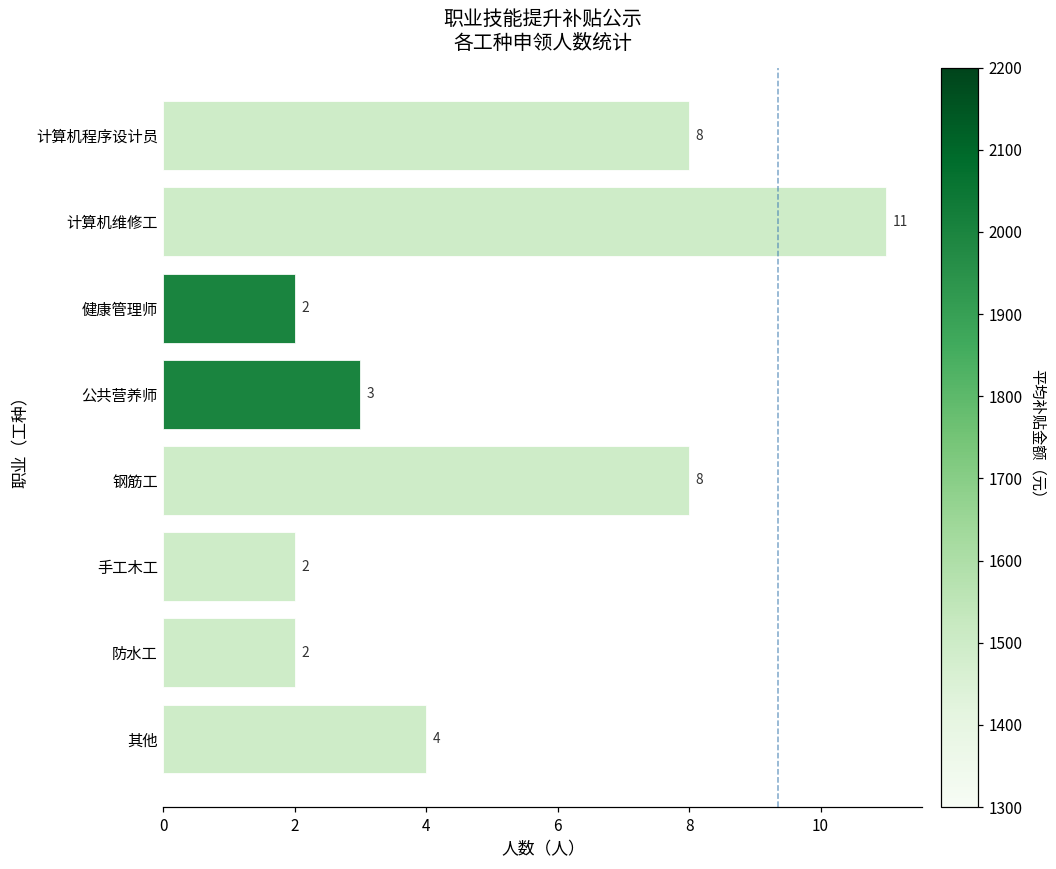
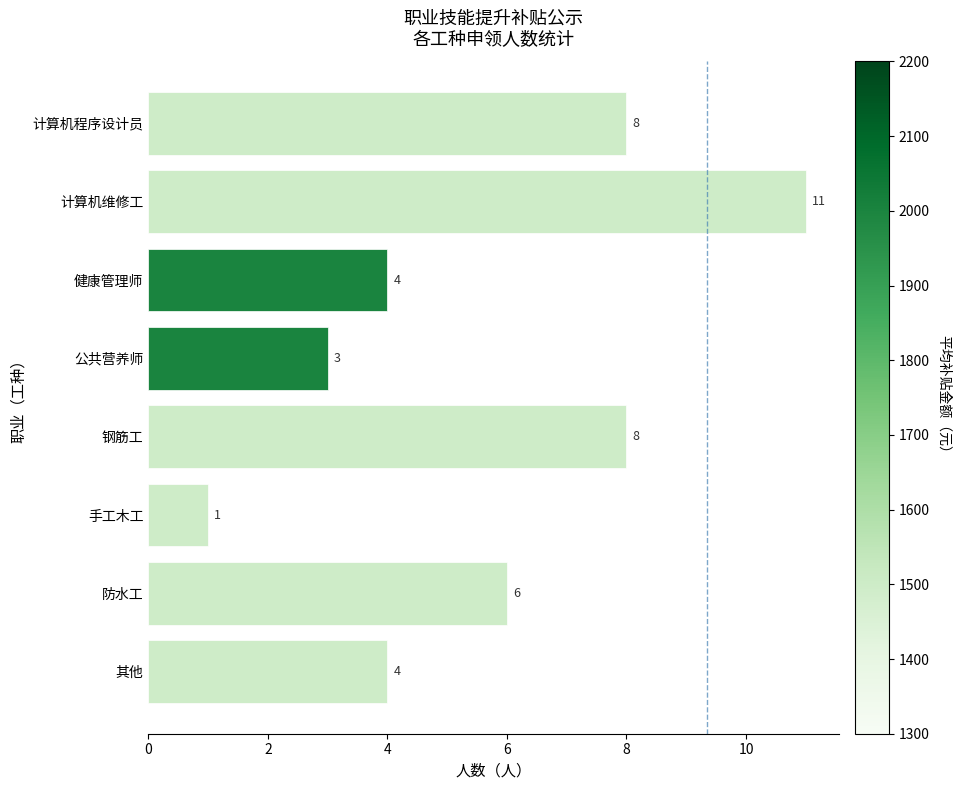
  {
    "计算机程序设计员": 8,
    "计算机维修工": 11,
-   "健康管理师": 2,
+   "健康管理师": 4,
    "公共营养师": 3,
    "钢筋工": 8,
-   "手工木工": 2,
-   "防水工": 2,
+   "手工木工": 1,
+   "防水工": 6,
    "其他": 4
  }
